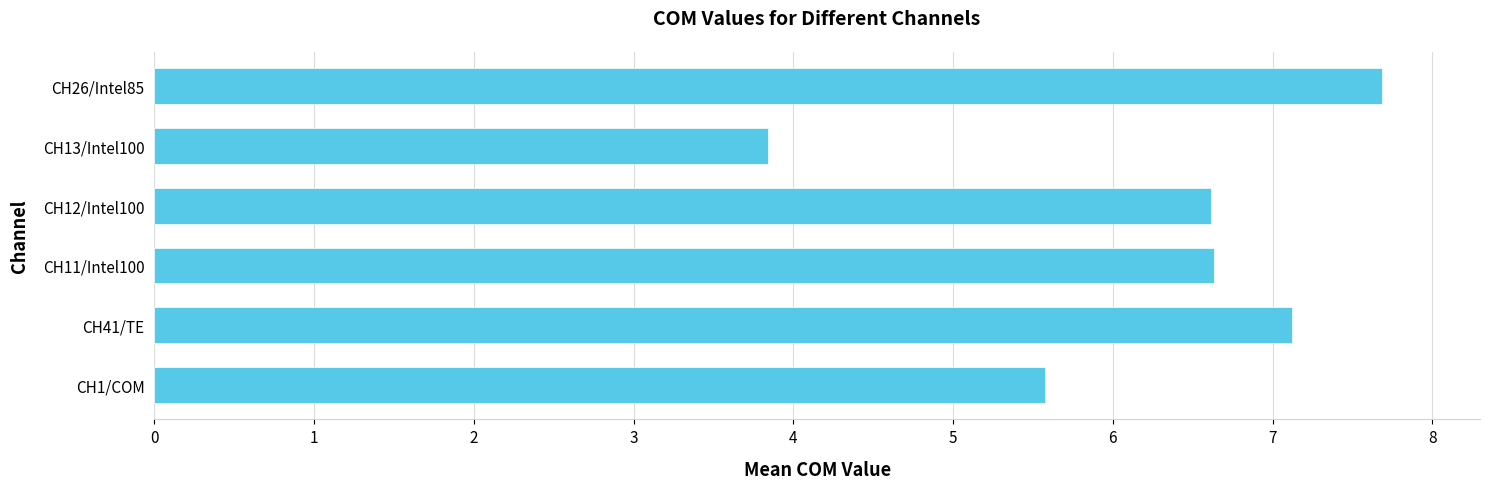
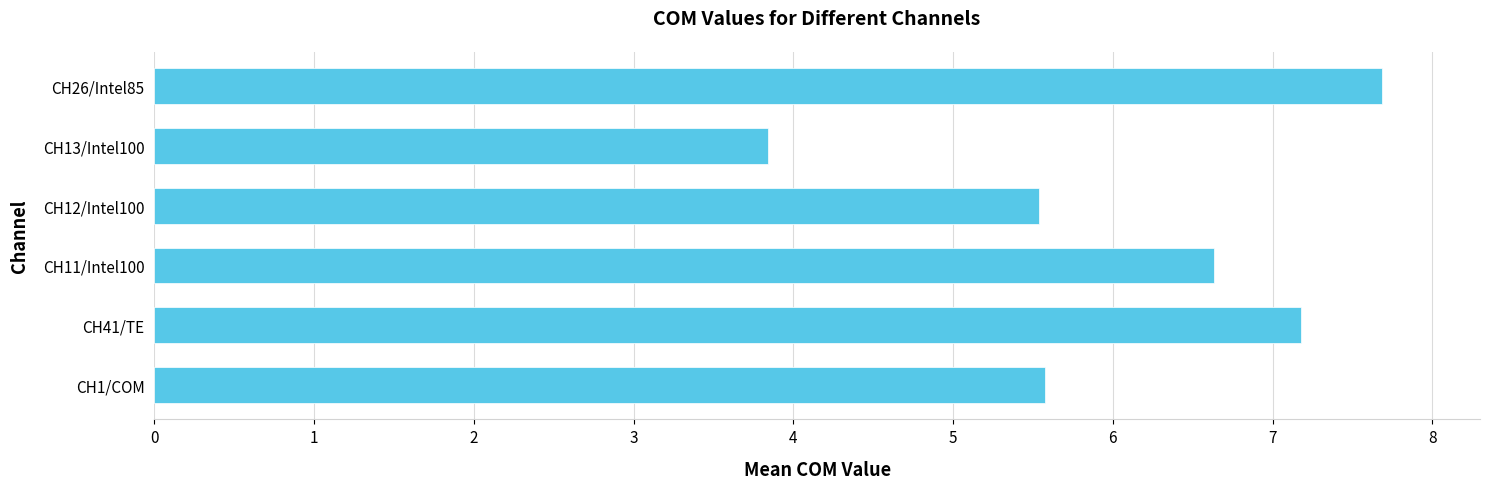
  {
    "CH26/Intel85": 7.68,
    "CH13/Intel100": 3.84,
-   "CH12/Intel100": 6.61,
+   "CH12/Intel100": 5.54,
    "CH11/Intel100": 6.63,
-   "CH41/TE": 7.12,
+   "CH41/TE": 7.18,
    "CH1/COM": 5.58
  }
